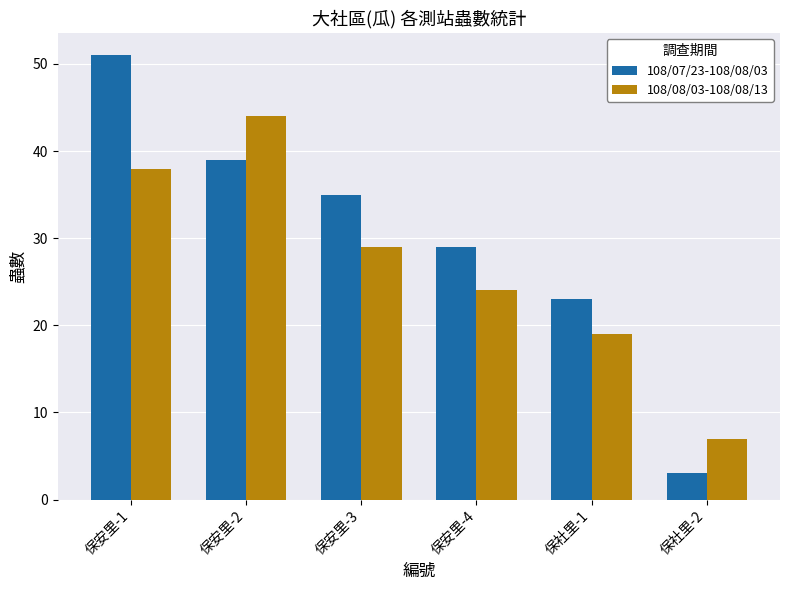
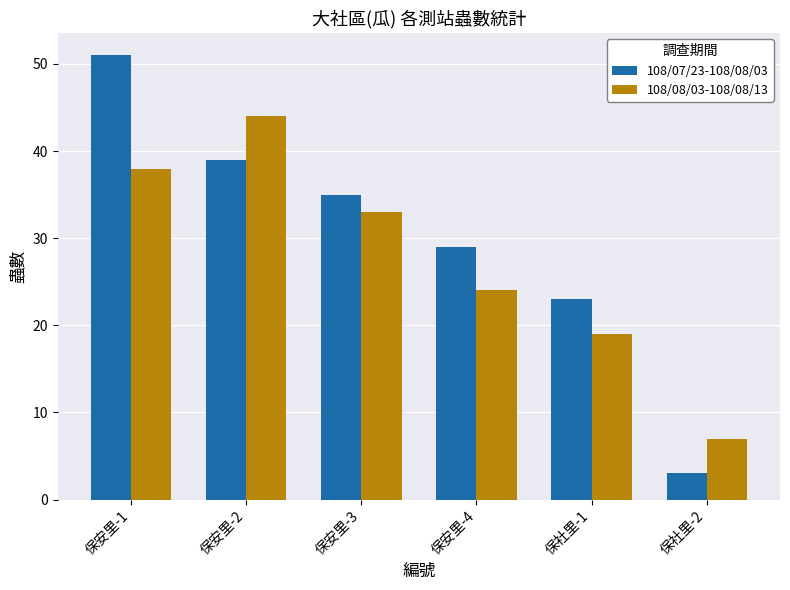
  {
    "108/07/23-108/08/03": {
      "保安里-1": 51,
      "保安里-2": 39,
      "保安里-3": 35,
      "保安里-4": 29,
      "保社里-1": 23,
      "保社里-2": 3
    },
    "108/08/03-108/08/13": {
      "保安里-1": 38,
      "保安里-2": 44,
-     "保安里-3": 29,
+     "保安里-3": 33,
      "保安里-4": 24,
      "保社里-1": 19,
      "保社里-2": 7
    }
  }
